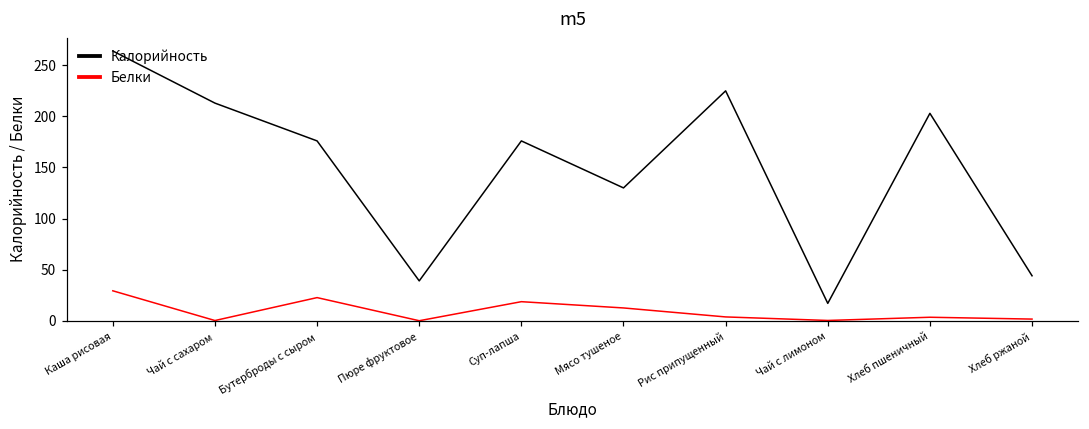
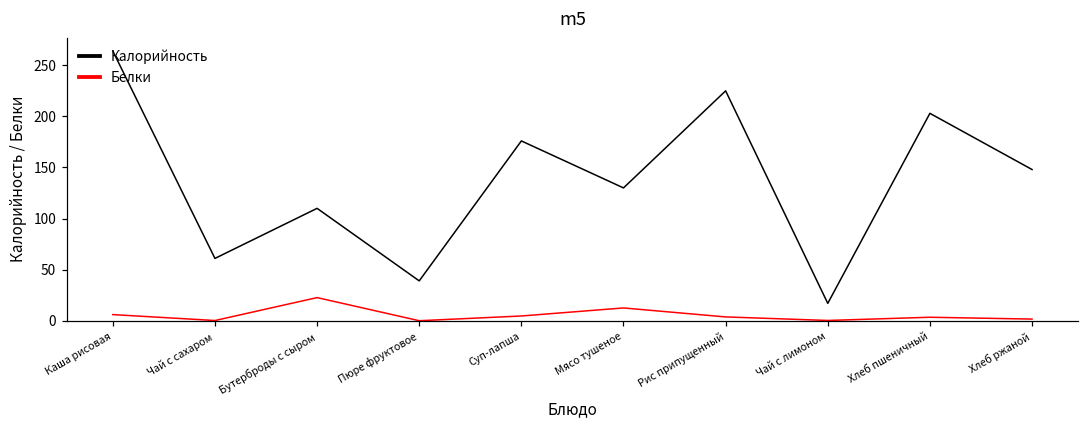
  {
    "Калорийность": {
      "Каша рисовая": 260,
-     "Чай с сахаром": 210,
-     "Бутерброды с сыром": 180,
+     "Чай с сахаром": 60,
+     "Бутерброды с сыром": 110,
      "Пюре фруктовое": 40,
      "Суп-лапша": 180,
      "Мясо тушеное": 130,
      "Рис припущенный": 230,
      "Чай с лимоном": 20,
      "Хлеб пшеничный": 200,
-     "Хлеб ржаной": 40
+     "Хлеб ржаной": 150
    },
    "Белки": {
-     "Каша рисовая": 30,
+     "Каша рисовая": 10,
      "Чай с сахаром": 0,
      "Бутерброды с сыром": 20,
      "Пюре фруктовое": 0,
-     "Суп-лапша": 20,
+     "Суп-лапша": 0,
      "Мясо тушеное": 10,
      "Рис припущенный": 0,
      "Чай с лимоном": 0,
      "Хлеб пшеничный": 0,
      "Хлеб ржаной": 0
    }
  }
